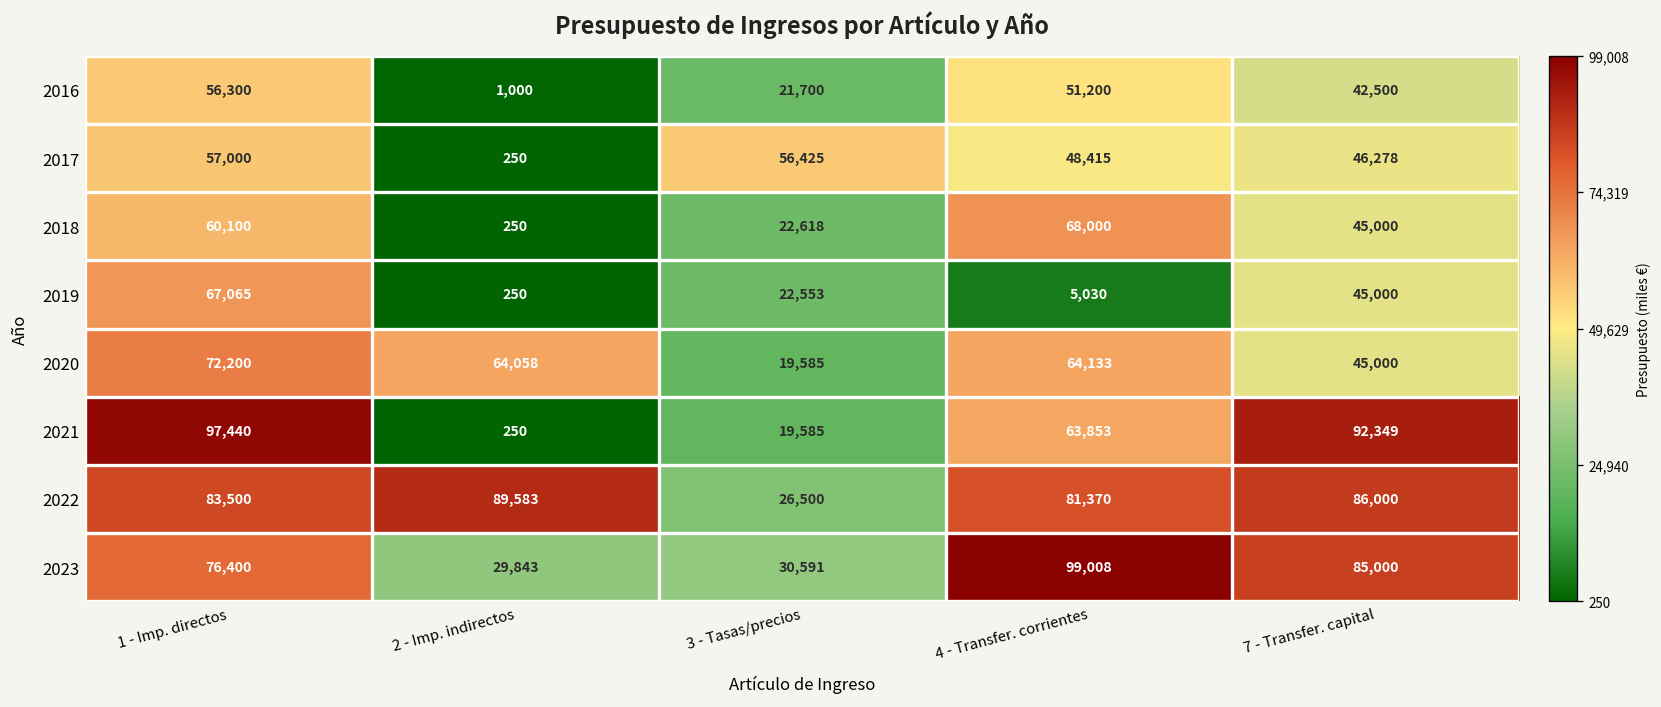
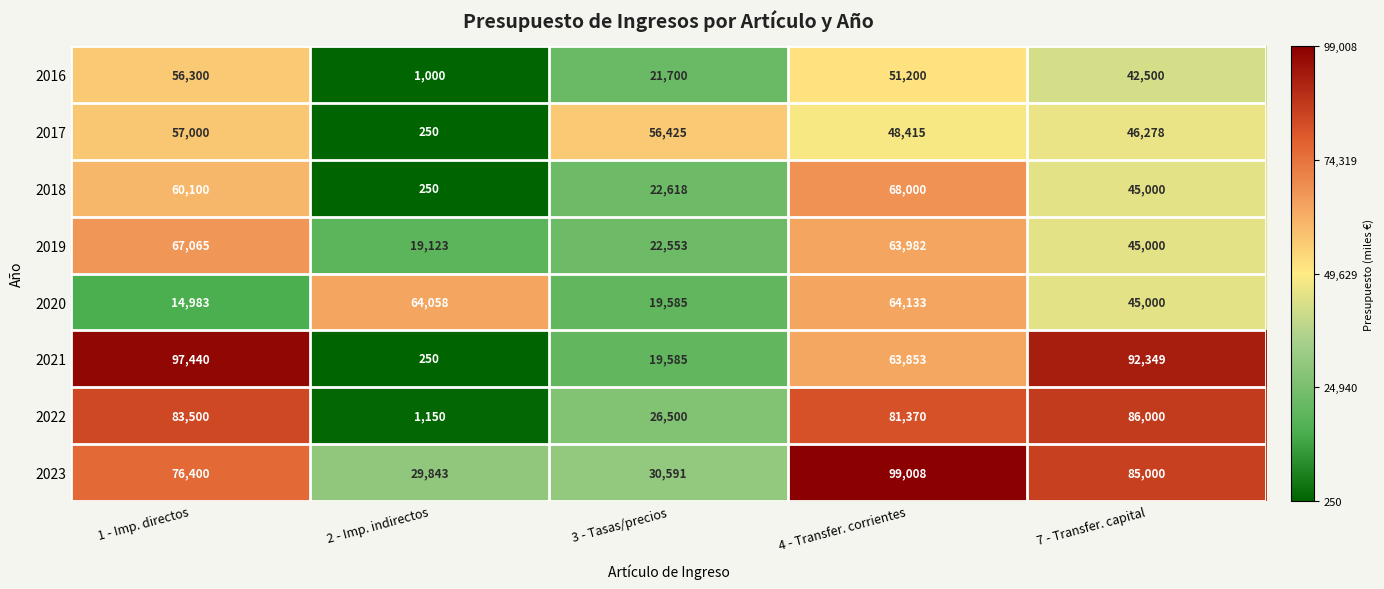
  {
    "2016": {
      "1 - Imp. directos": "56,300",
      "2 - Imp. indirectos": "1,000",
      "3 - Tasas/precios": "21,700",
      "4 - Transfer. corrientes": "51,200",
      "7 - Transfer. capital": "42,500"
    },
    "2017": {
      "1 - Imp. directos": "57,000",
      "2 - Imp. indirectos": "250",
      "3 - Tasas/precios": "56,425",
      "4 - Transfer. corrientes": "48,415",
      "7 - Transfer. capital": "46,278"
    },
    "2018": {
      "1 - Imp. directos": "60,100",
      "2 - Imp. indirectos": "250",
      "3 - Tasas/precios": "22,618",
      "4 - Transfer. corrientes": "68,000",
      "7 - Transfer. capital": "45,000"
    },
    "2019": {
      "1 - Imp. directos": "67,065",
-     "2 - Imp. indirectos": "250",
+     "2 - Imp. indirectos": "19,123",
      "3 - Tasas/precios": "22,553",
-     "4 - Transfer. corrientes": "5,030",
+     "4 - Transfer. corrientes": "63,982",
      "7 - Transfer. capital": "45,000"
    },
    "2020": {
-     "1 - Imp. directos": "72,200",
+     "1 - Imp. directos": "14,983",
      "2 - Imp. indirectos": "64,058",
      "3 - Tasas/precios": "19,585",
      "4 - Transfer. corrientes": "64,133",
      "7 - Transfer. capital": "45,000"
    },
    "2021": {
      "1 - Imp. directos": "97,440",
      "2 - Imp. indirectos": "250",
      "3 - Tasas/precios": "19,585",
      "4 - Transfer. corrientes": "63,853",
      "7 - Transfer. capital": "92,349"
    },
    "2022": {
      "1 - Imp. directos": "83,500",
-     "2 - Imp. indirectos": "89,583",
+     "2 - Imp. indirectos": "1,150",
      "3 - Tasas/precios": "26,500",
      "4 - Transfer. corrientes": "81,370",
      "7 - Transfer. capital": "86,000"
    },
    "2023": {
      "1 - Imp. directos": "76,400",
      "2 - Imp. indirectos": "29,843",
      "3 - Tasas/precios": "30,591",
      "4 - Transfer. corrientes": "99,008",
      "7 - Transfer. capital": "85,000"
    }
  }
